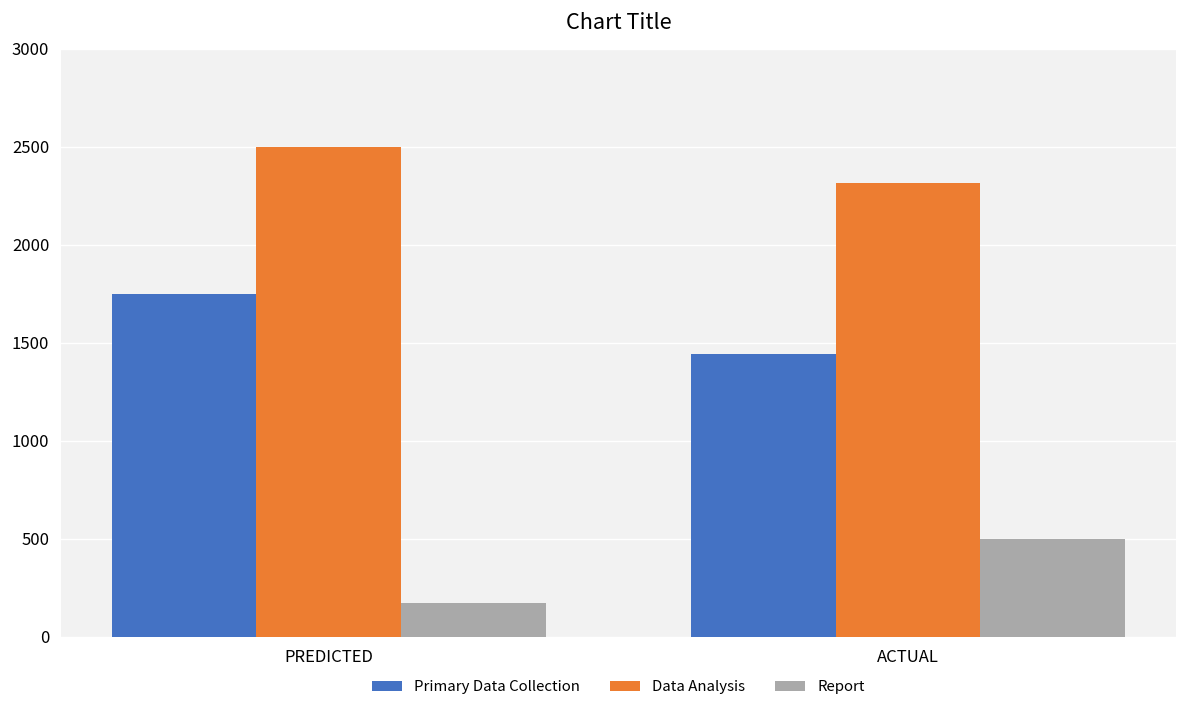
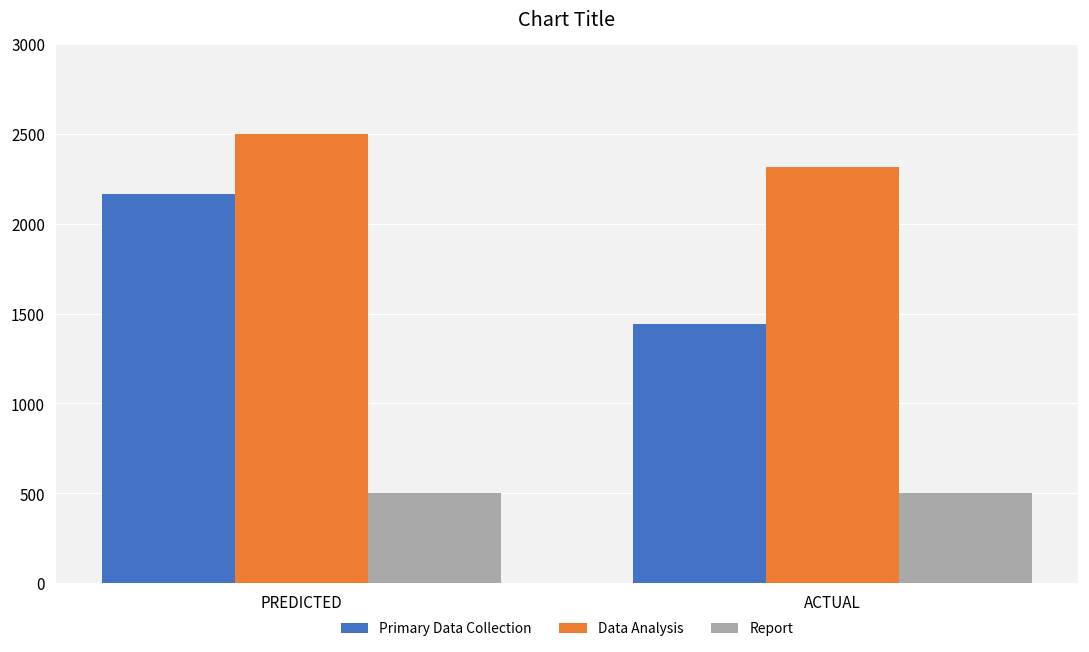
  {
    "Primary Data Collection": {
-     "PREDICTED": 1750,
+     "PREDICTED": 2170,
      "ACTUAL": 1440
    },
    "Data Analysis": {
      "PREDICTED": 2500,
      "ACTUAL": 2320
    },
    "Report": {
-     "PREDICTED": 180,
+     "PREDICTED": 500,
      "ACTUAL": 500
    }
  }
